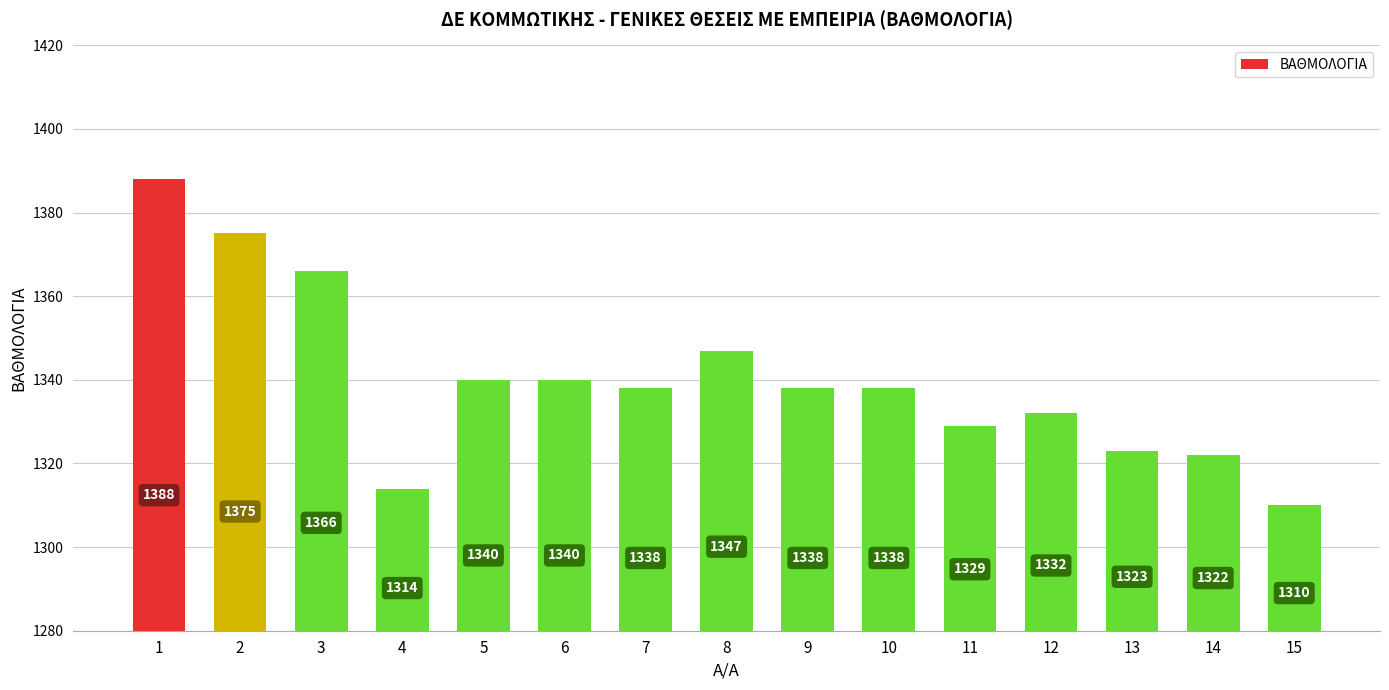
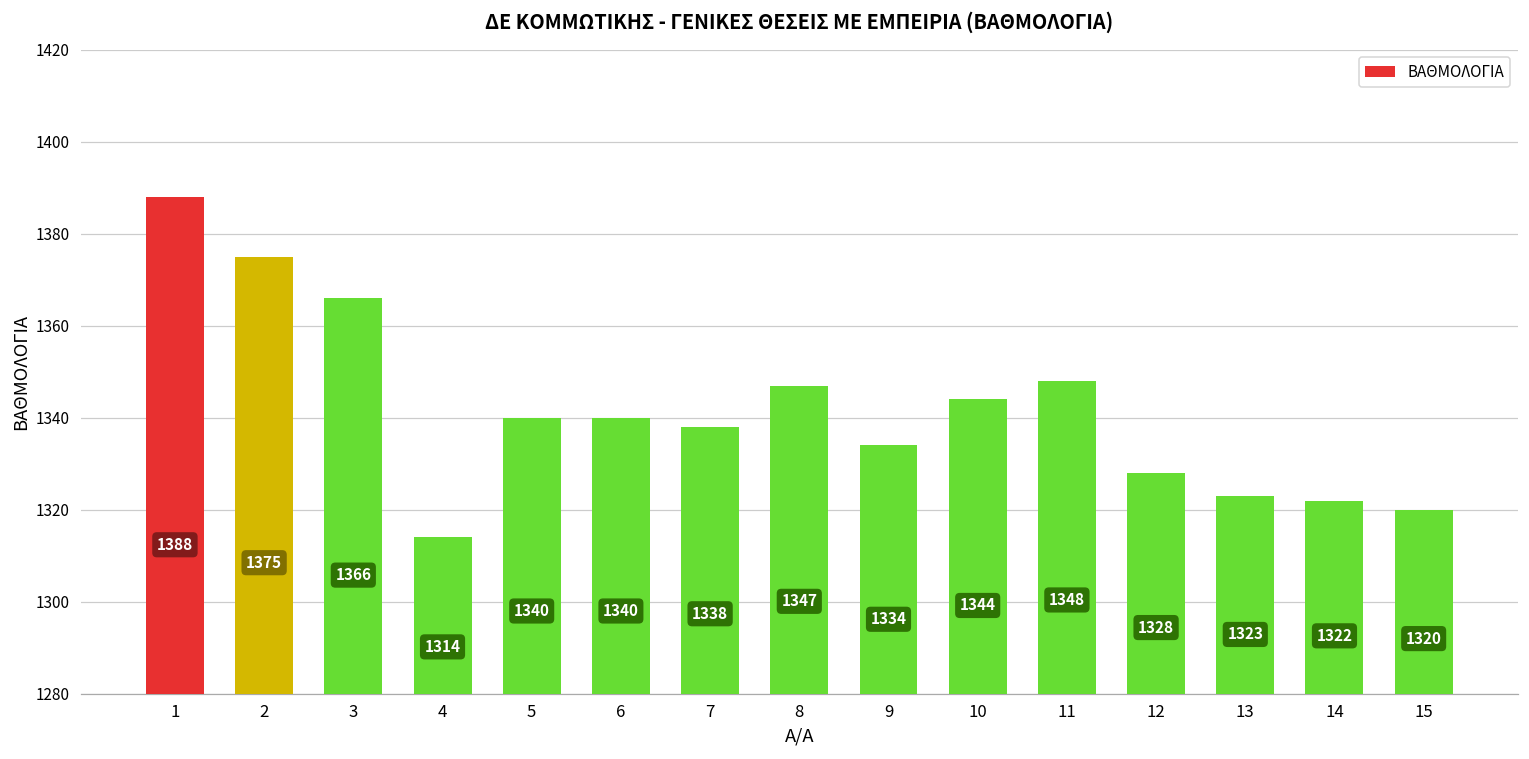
  {
-   "9": 1338,
-   "10": 1338,
-   "11": 1329,
-   "12": 1332,
-   "15": 1310
+   "9": 1334,
+   "10": 1344,
+   "11": 1348,
+   "12": 1328,
+   "15": 1320
  }
